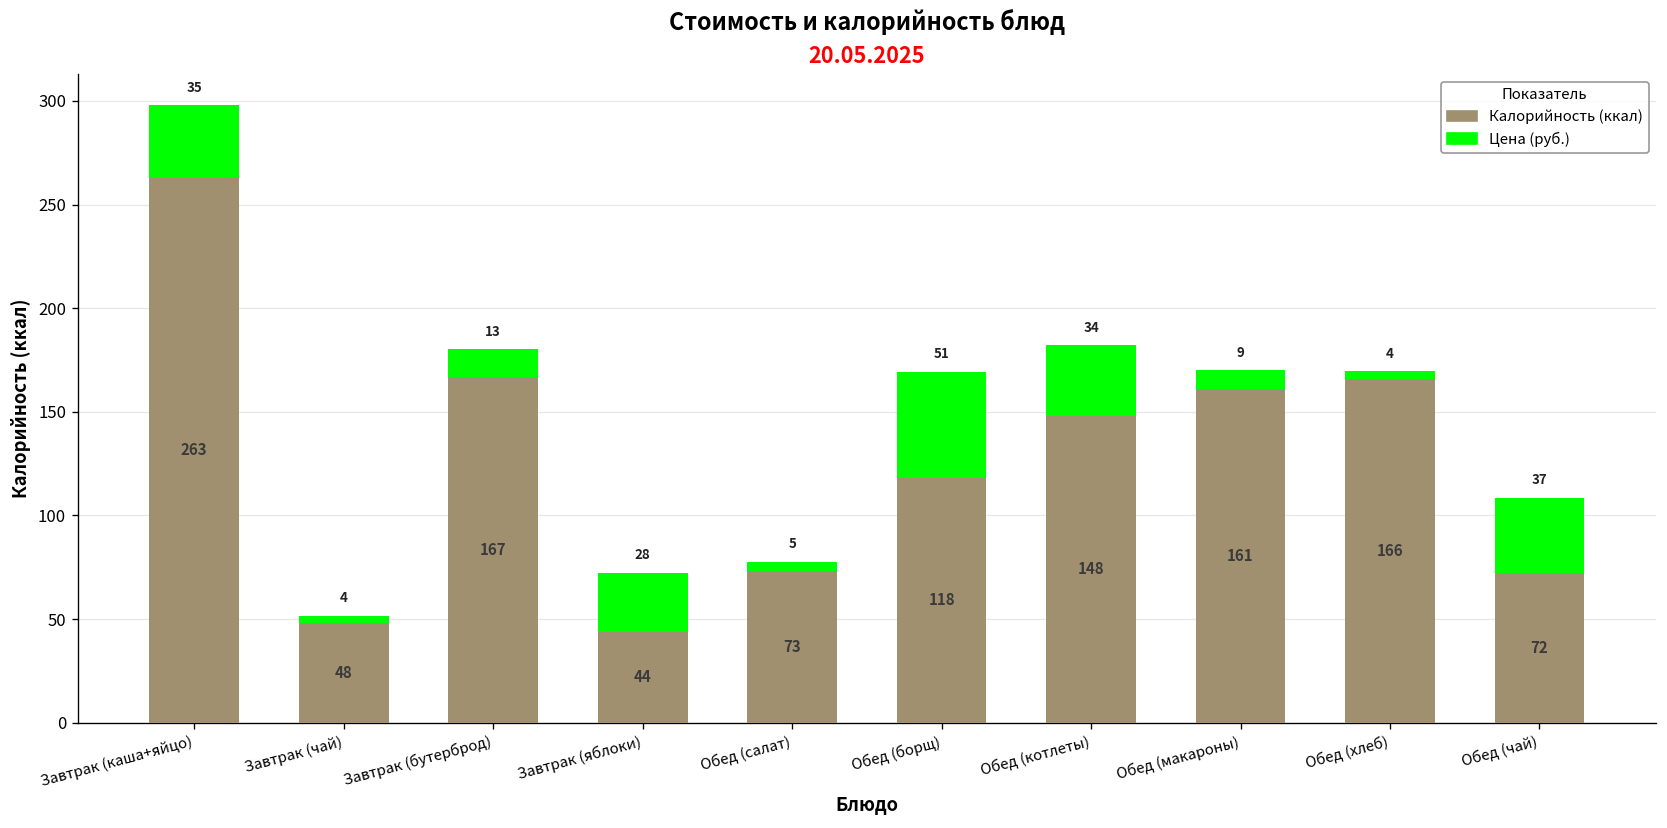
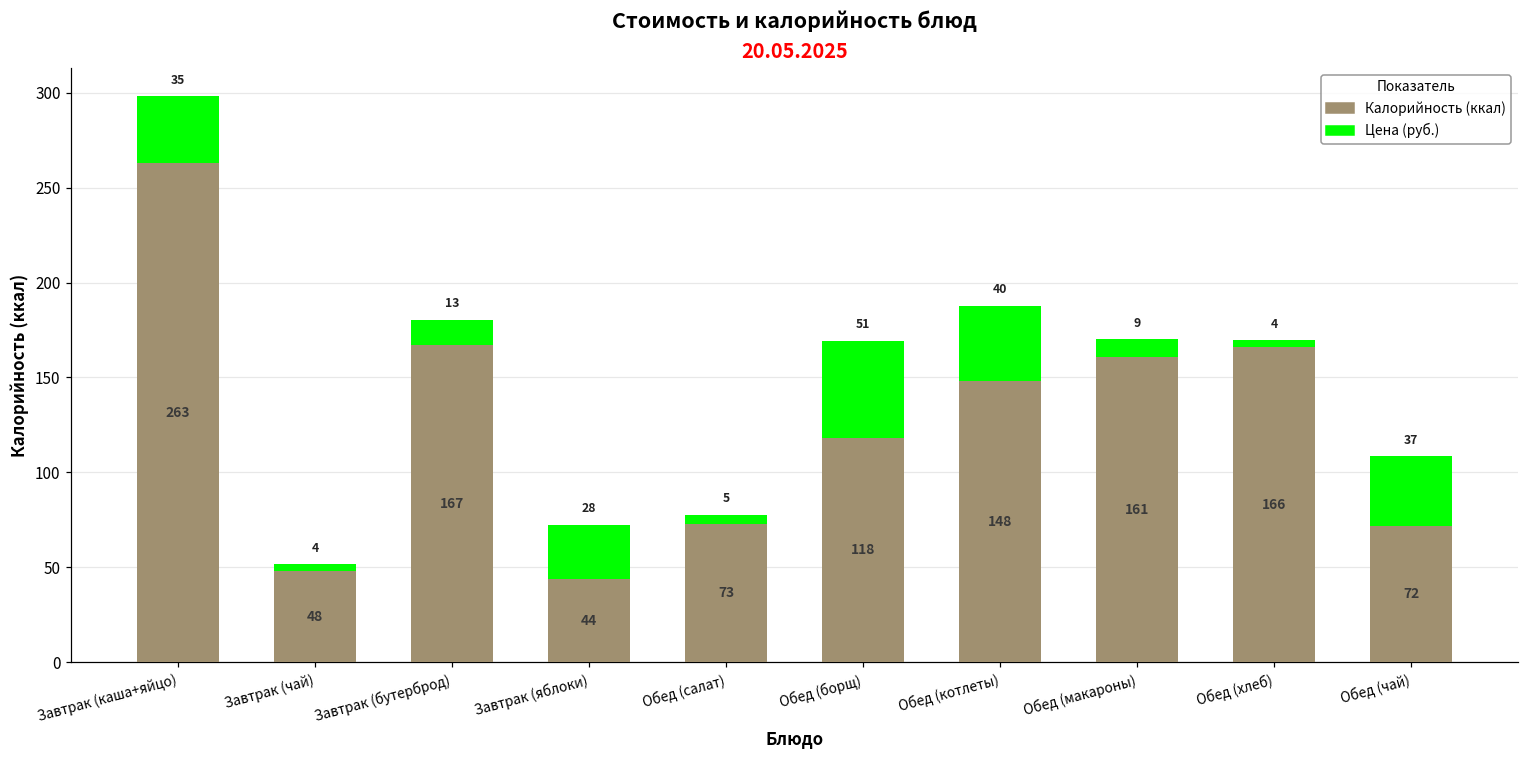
  {
    "Цена (руб.)": {
      "Завтрак (каша+яйцо)": 35,
      "Завтрак (чай)": 4,
      "Завтрак (бутерброд)": 13,
      "Завтрак (яблоки)": 28,
      "Обед (салат)": 5,
      "Обед (борщ)": 51,
-     "Обед (котлеты)": 34,
+     "Обед (котлеты)": 40,
      "Обед (макароны)": 9,
      "Обед (хлеб)": 4,
      "Обед (чай)": 37
    }
  }
